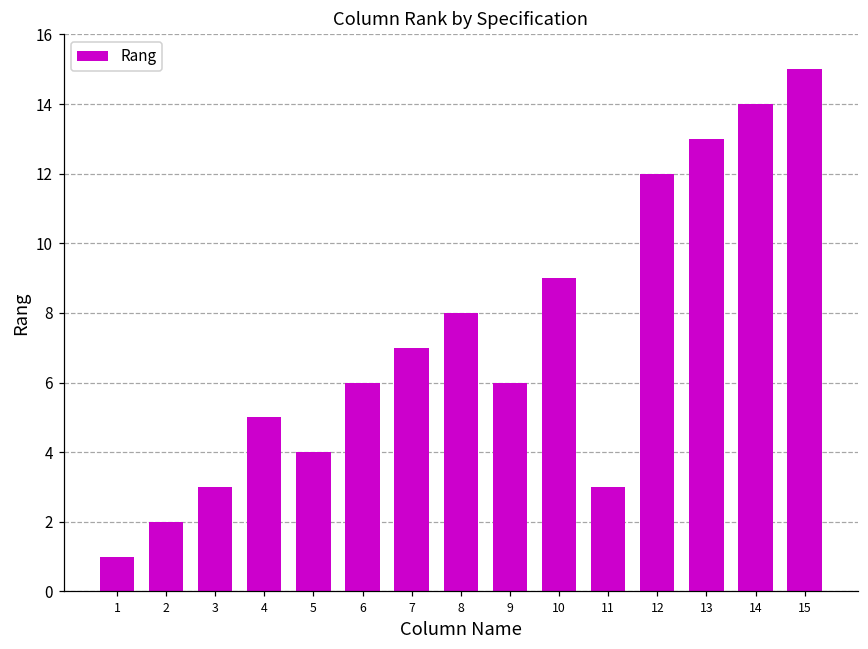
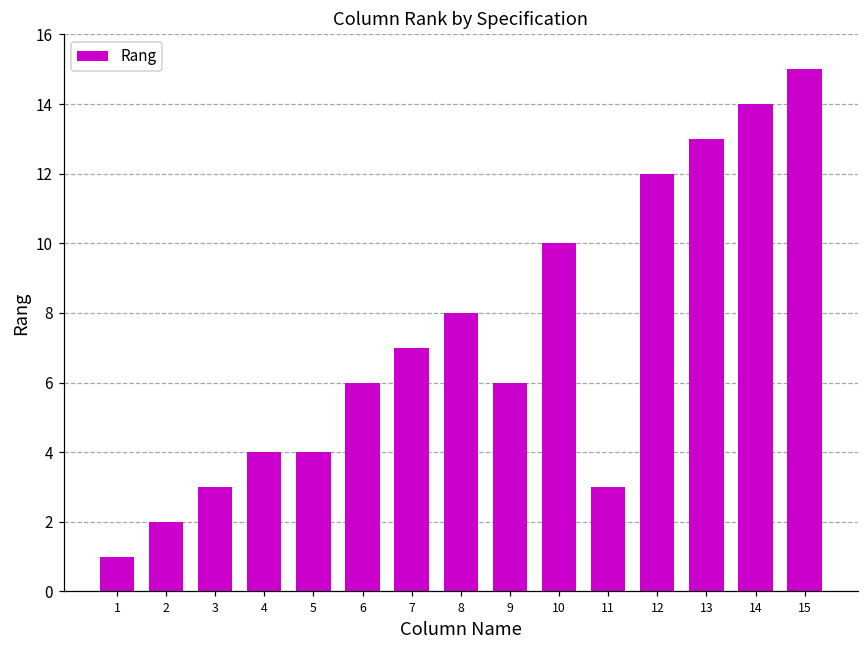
  {
    "1": 1,
    "2": 2,
    "3": 3,
-   "4": 5,
+   "4": 4,
    "5": 4,
    "6": 6,
    "7": 7,
    "8": 8,
    "9": 6,
-   "10": 9,
+   "10": 10,
    "11": 3,
    "12": 12,
    "13": 13,
    "14": 14,
    "15": 15
  }
